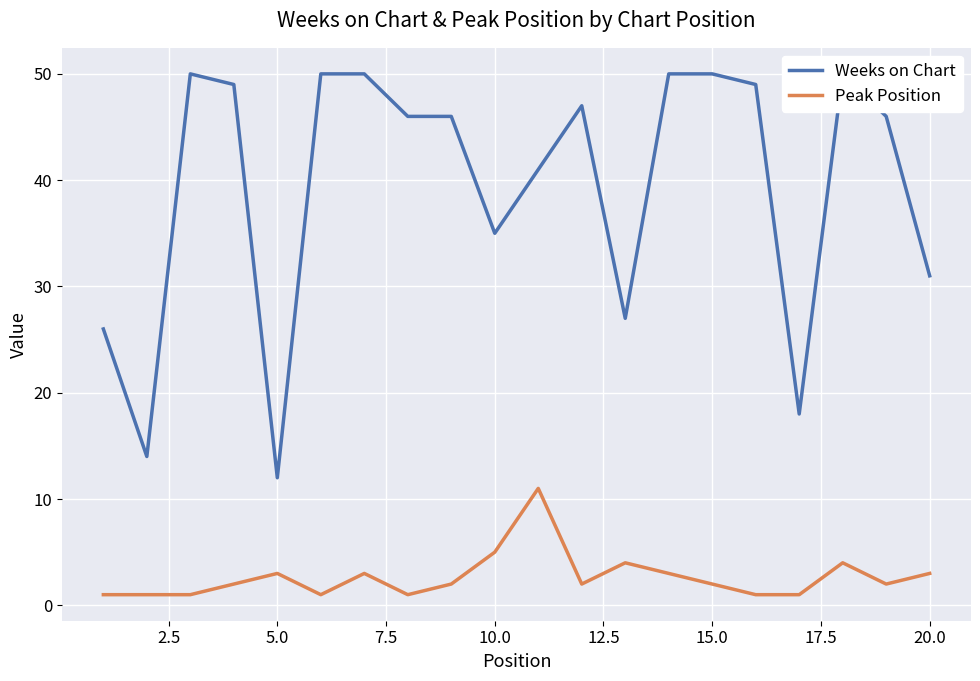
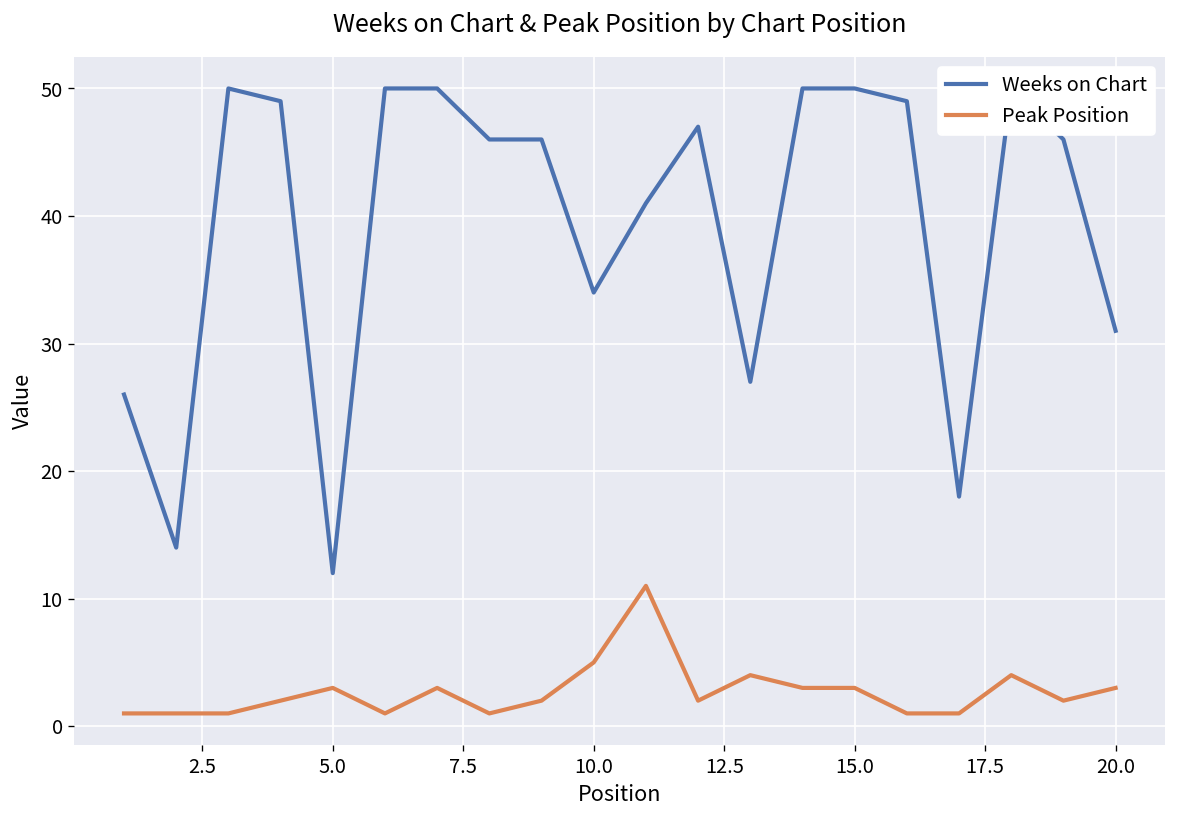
  {
    "Weeks on Chart": {
      "5.0": 12,
-     "10.0": 35,
+     "10.0": 34,
      "15.0": 50,
      "20.0": 31
    },
    "Peak Position": {
      "5.0": 3,
      "10.0": 5,
-     "15.0": 2,
+     "15.0": 3,
      "20.0": 3
    }
  }
